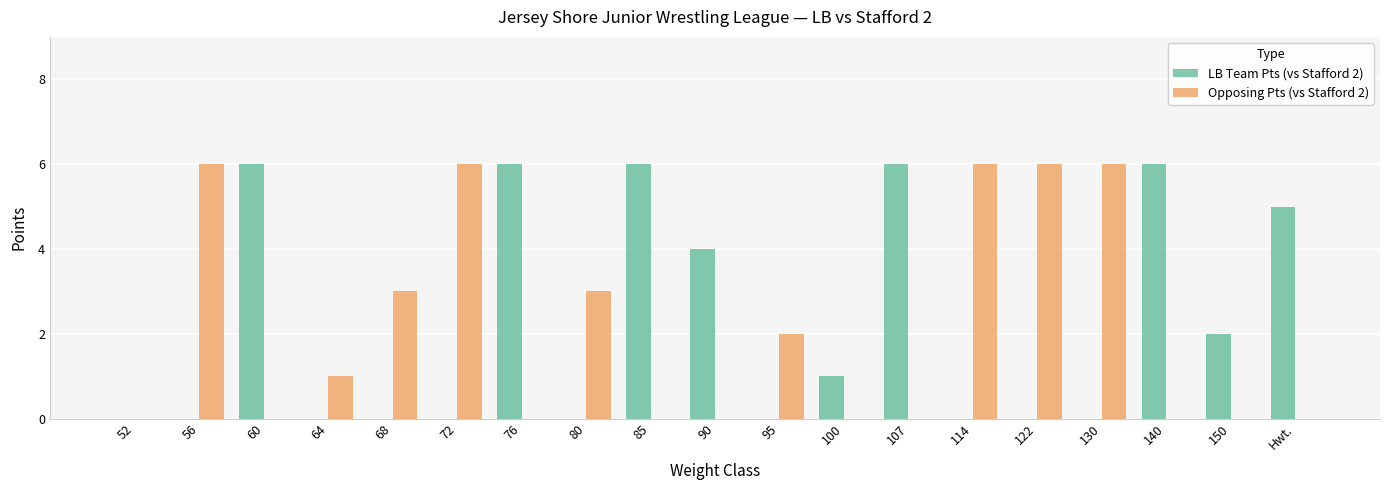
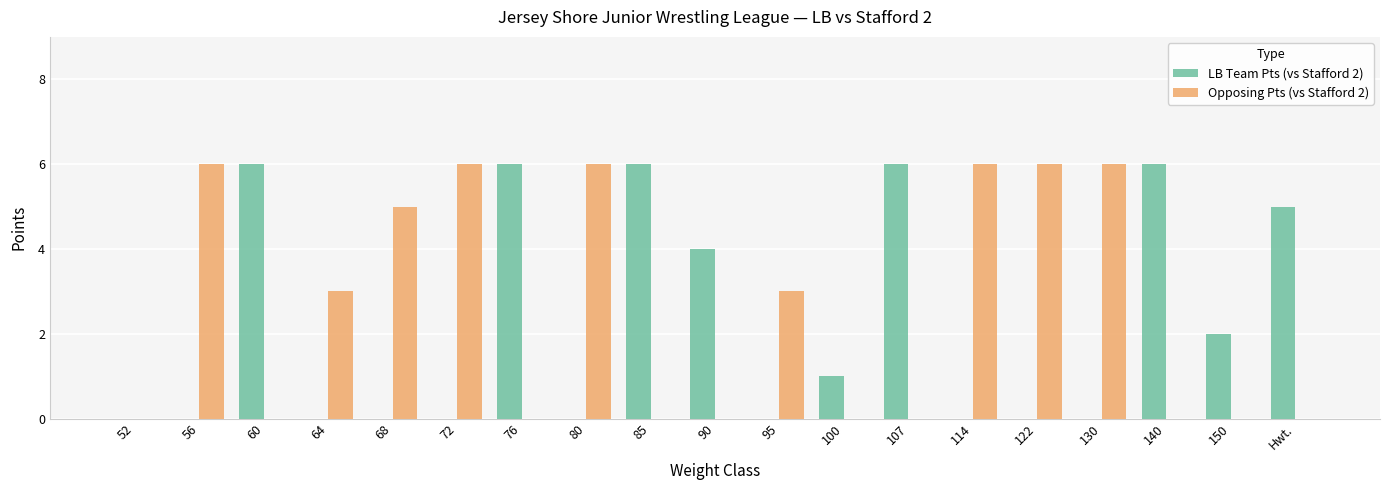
  {
    "LB Team Pts (vs Stafford 2)": {
      "52": 0,
      "56": 0,
      "60": 6,
      "64": 0,
      "68": 0,
      "72": 0,
      "76": 6,
      "80": 0,
      "85": 6,
      "90": 4,
      "95": 0,
      "100": 1,
      "107": 6,
      "114": 0,
      "122": 0,
      "130": 0,
      "140": 6,
      "150": 2,
      "Hwt.": 5
    },
    "Opposing Pts (vs Stafford 2)": {
      "52": 0,
      "56": 6,
      "60": 0,
-     "64": 1,
-     "68": 3,
+     "64": 3,
+     "68": 5,
      "72": 6,
      "76": 0,
-     "80": 3,
+     "80": 6,
      "85": 0,
      "90": 0,
-     "95": 2,
+     "95": 3,
      "100": 0,
      "107": 0,
      "114": 6,
      "122": 6,
      "130": 6,
      "140": 0,
      "150": 0,
      "Hwt.": 0
    }
  }
